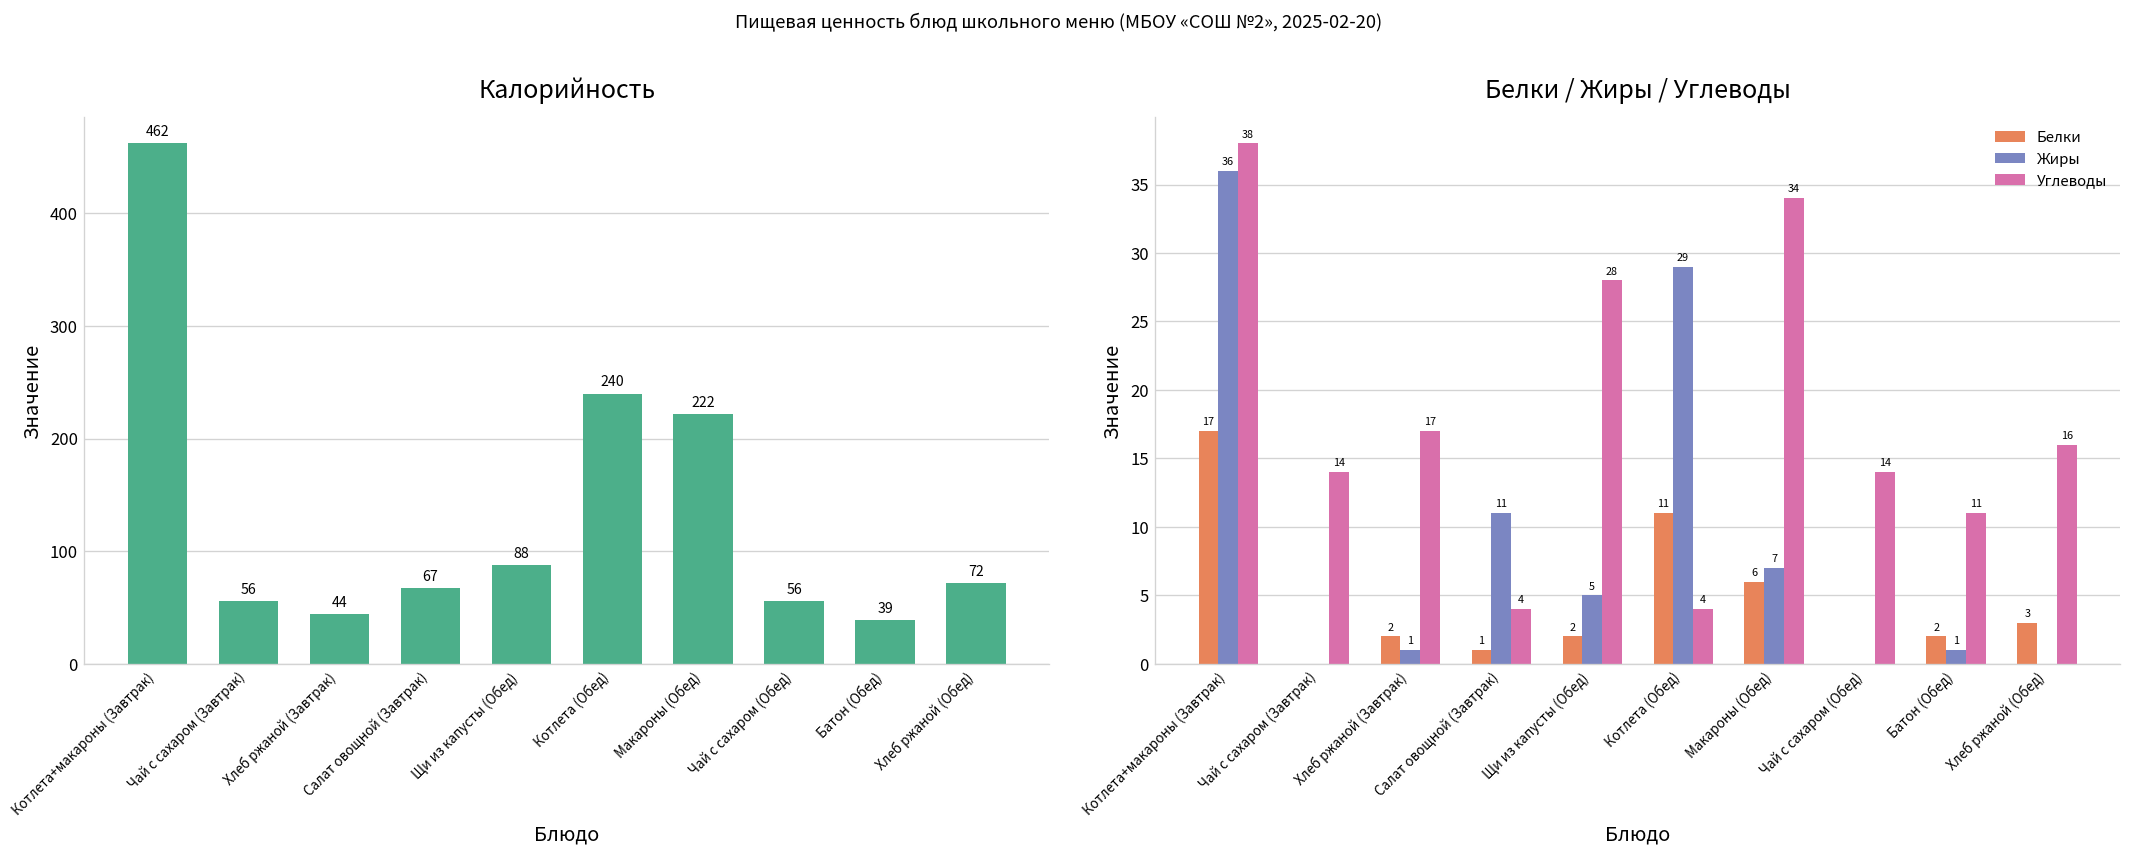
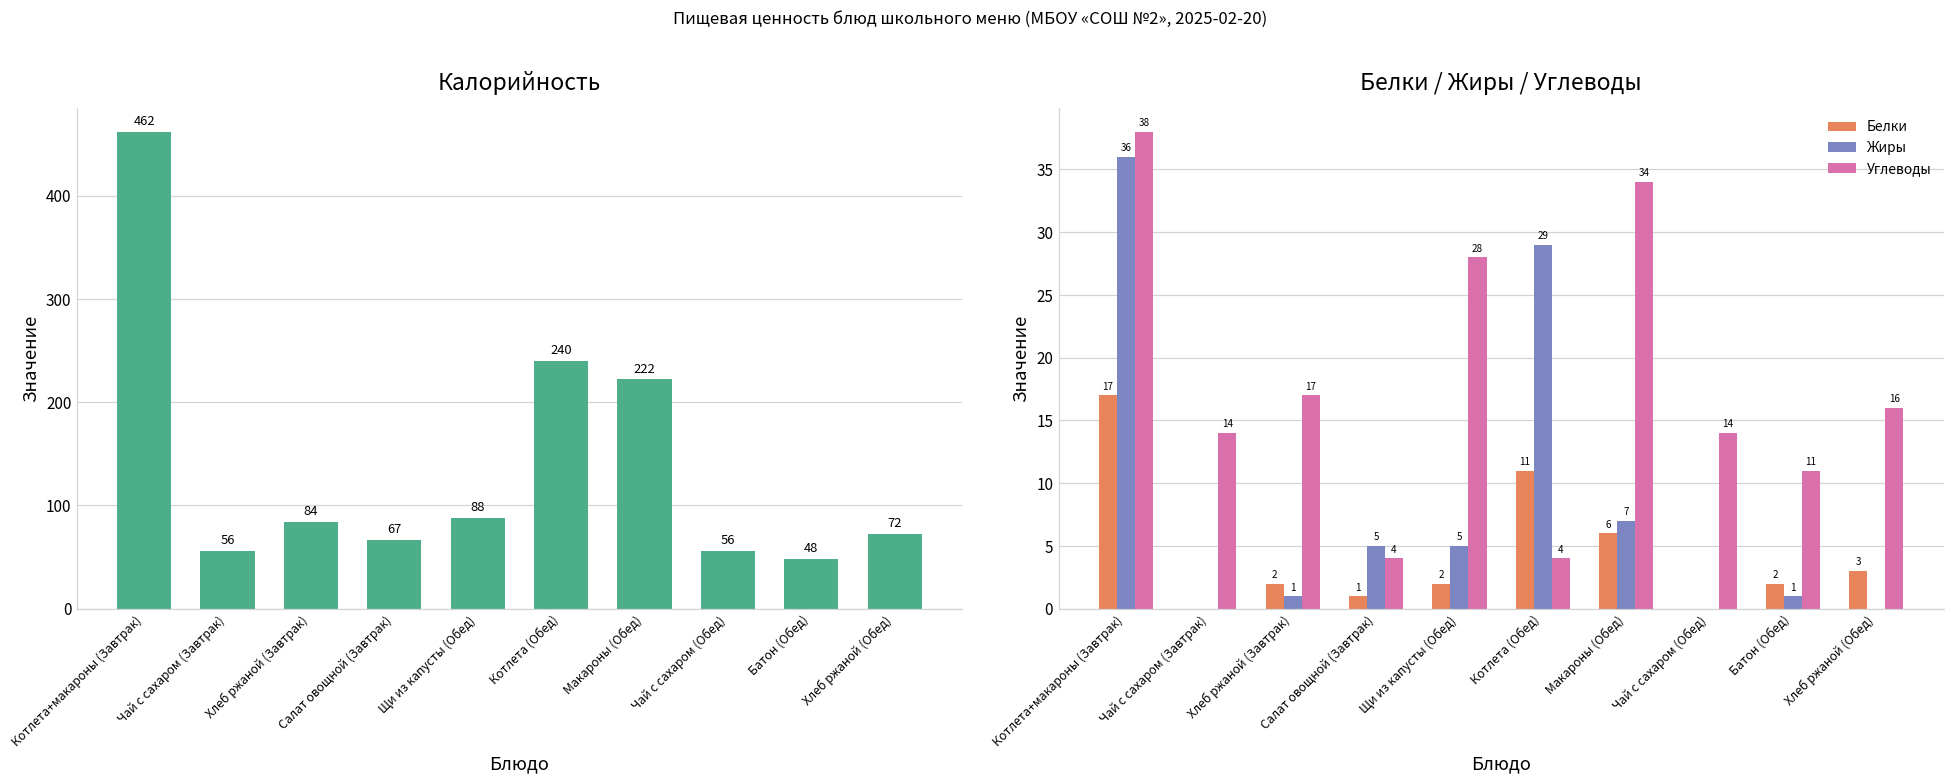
  {
    "Калорийность": {
      "Котлета+макароны (Завтрак)": 462,
      "Чай с сахаром (Завтрак)": 56,
-     "Хлеб ржаной (Завтрак)": 44,
+     "Хлеб ржаной (Завтрак)": 84,
      "Салат овощной (Завтрак)": 67,
      "Щи из капусты (Обед)": 88,
      "Котлета (Обед)": 240,
      "Макароны (Обед)": 222,
      "Чай с сахаром (Обед)": 56,
-     "Батон (Обед)": 39,
+     "Батон (Обед)": 48,
      "Хлеб ржаной (Обед)": 72
    },
    "Белки / Жиры / Углеводы": {
      "Белки": {
        "Котлета+макароны (Завтрак)": 17,
        "Хлеб ржаной (Завтрак)": 2,
        "Салат овощной (Завтрак)": 1,
        "Щи из капусты (Обед)": 2,
        "Котлета (Обед)": 11,
        "Макароны (Обед)": 6,
        "Батон (Обед)": 2,
        "Хлеб ржаной (Обед)": 3
      },
      "Жиры": {
        "Котлета+макароны (Завтрак)": 36,
        "Хлеб ржаной (Завтрак)": 1,
-       "Салат овощной (Завтрак)": 11,
+       "Салат овощной (Завтрак)": 5,
        "Щи из капусты (Обед)": 5,
        "Котлета (Обед)": 29,
        "Макароны (Обед)": 7,
        "Батон (Обед)": 1
      },
      "Углеводы": {
        "Котлета+макароны (Завтрак)": 38,
        "Чай с сахаром (Завтрак)": 14,
        "Хлеб ржаной (Завтрак)": 17,
        "Салат овощной (Завтрак)": 4,
        "Щи из капусты (Обед)": 28,
        "Котлета (Обед)": 4,
        "Макароны (Обед)": 34,
        "Чай с сахаром (Обед)": 14,
        "Батон (Обед)": 11,
        "Хлеб ржаной (Обед)": 16
      }
    }
  }
